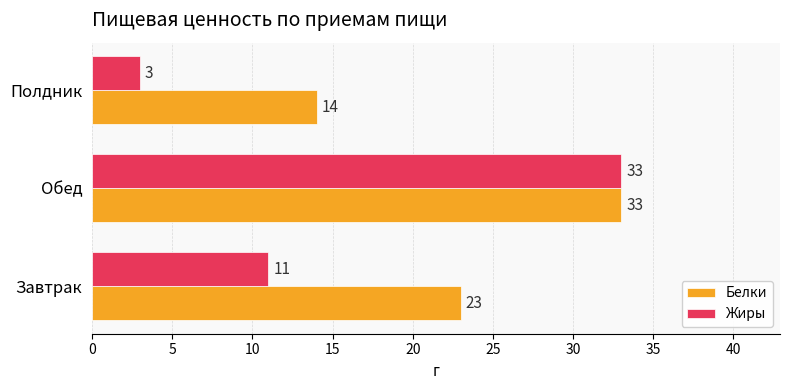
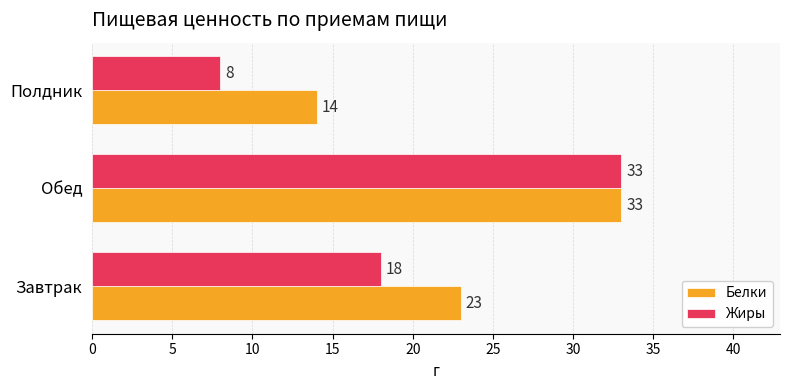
  {
    "Белки": {
      "Полдник": 14,
      "Обед": 33,
      "Завтрак": 23
    },
    "Жиры": {
-     "Полдник": 3,
+     "Полдник": 8,
      "Обед": 33,
-     "Завтрак": 11
+     "Завтрак": 18
    }
  }
